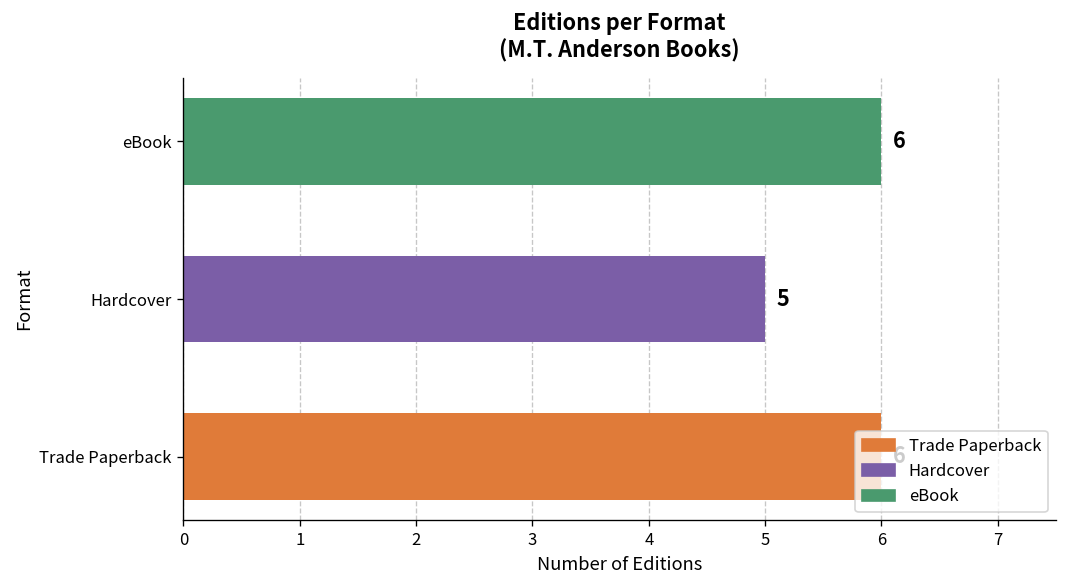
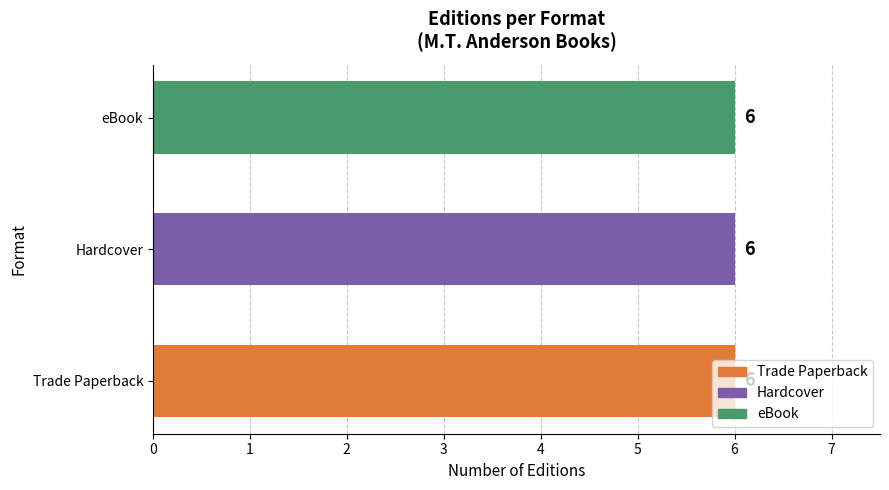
  {
    "eBook": 6,
-   "Hardcover": 5
+   "Hardcover": 6
  }
